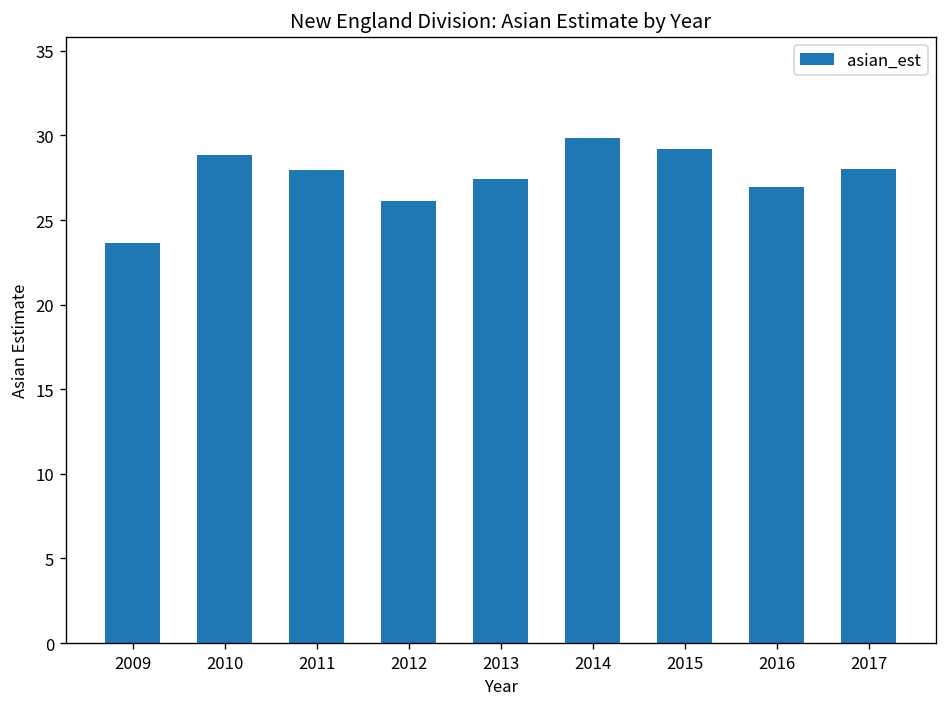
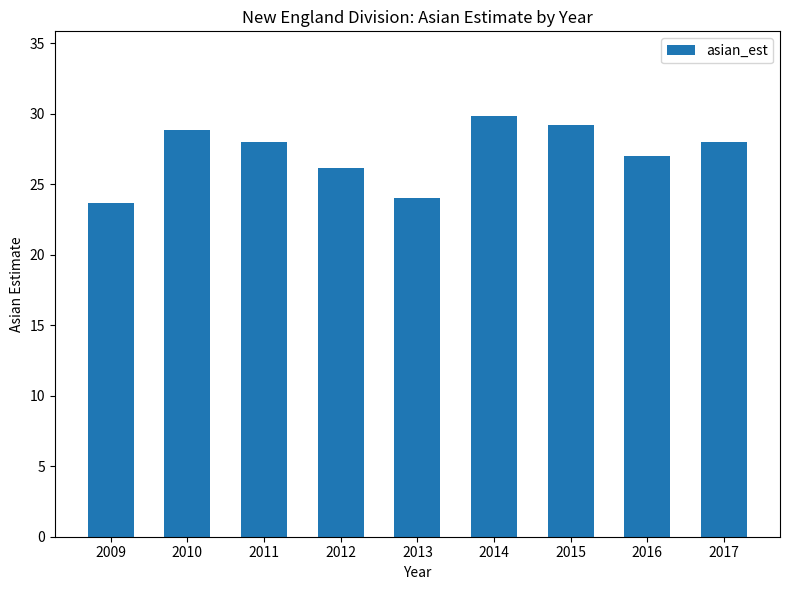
  {
    "2009": 23.7,
    "2010": 28.9,
    "2011": 28.0,
    "2012": 26.1,
-   "2013": 27.4,
+   "2013": 24.0,
    "2014": 29.9,
    "2015": 29.2,
    "2016": 27.0,
    "2017": 28.0
  }
